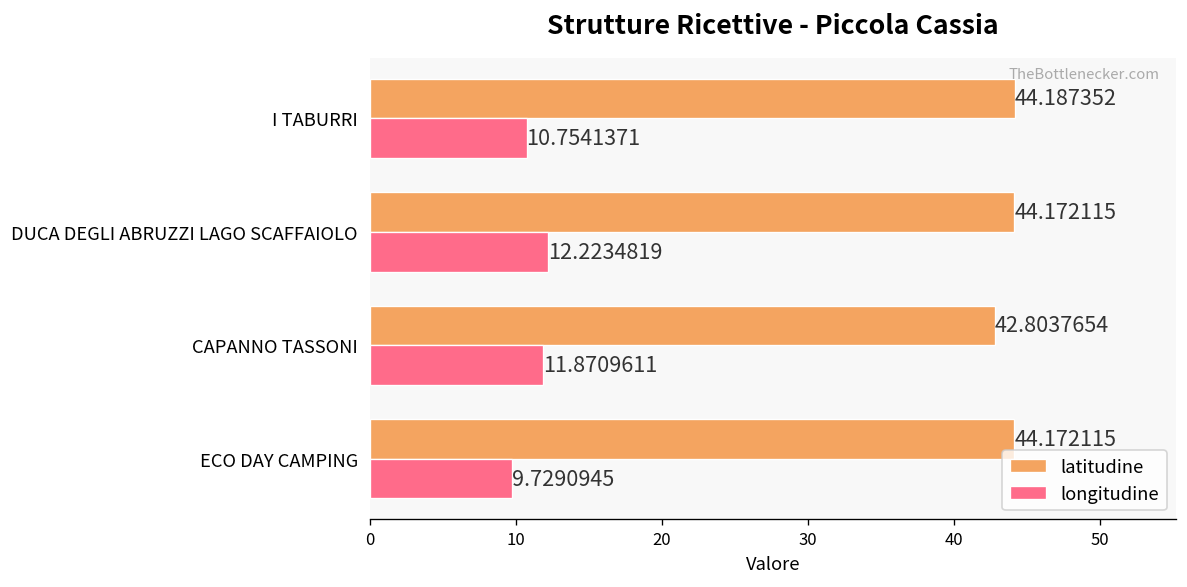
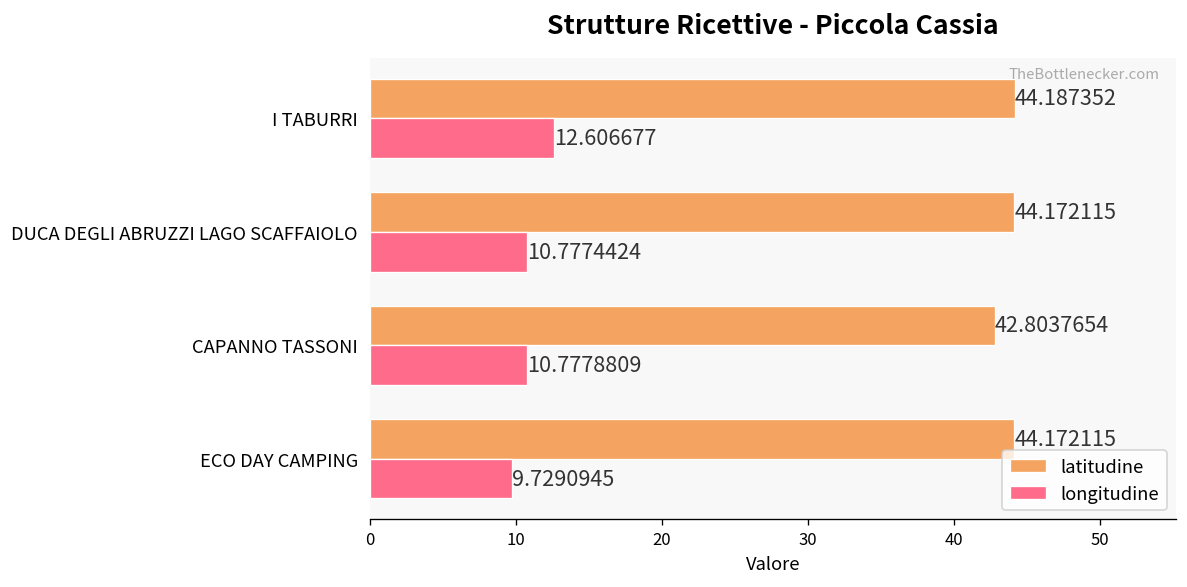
  {
    "latitudine": {
      "I TABURRI": 44.187352,
      "DUCA DEGLI ABRUZZI LAGO SCAFFAIOLO": 44.172115,
      "CAPANNO TASSONI": 42.8037654
    },
    "longitudine": {
-     "I TABURRI": 10.7541371,
-     "DUCA DEGLI ABRUZZI LAGO SCAFFAIOLO": 12.2234819,
-     "CAPANNO TASSONI": 11.8709611,
+     "I TABURRI": 12.606677,
+     "DUCA DEGLI ABRUZZI LAGO SCAFFAIOLO": 10.7774424,
+     "CAPANNO TASSONI": 10.7778809,
      "ECO DAY CAMPING": 9.7290945
    }
  }
